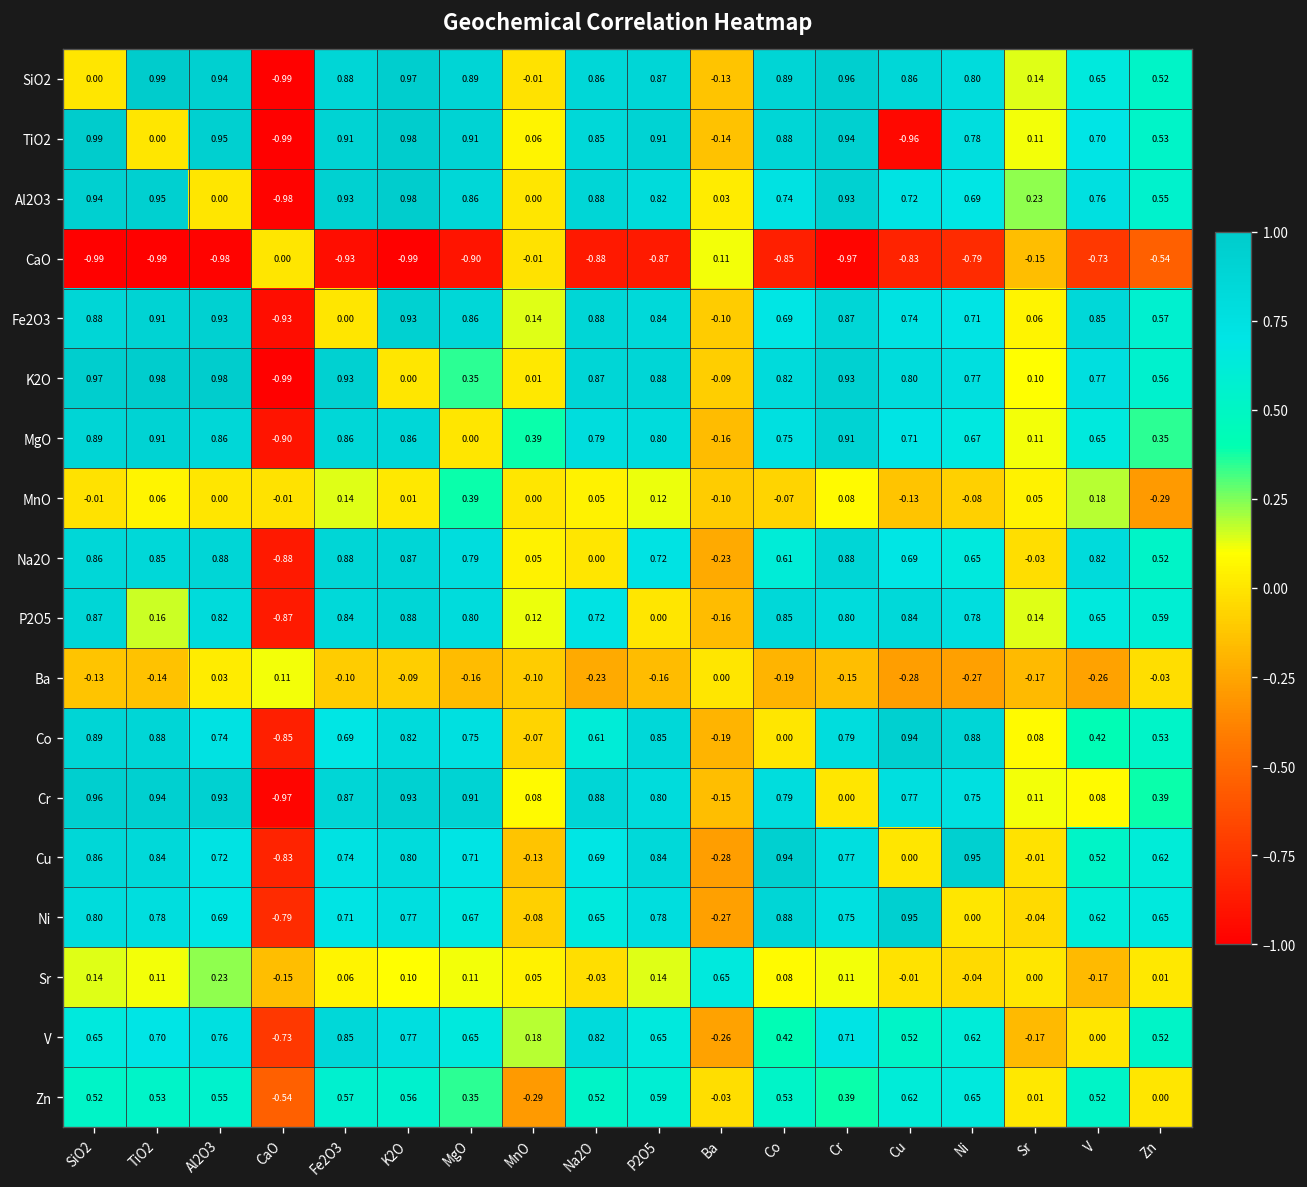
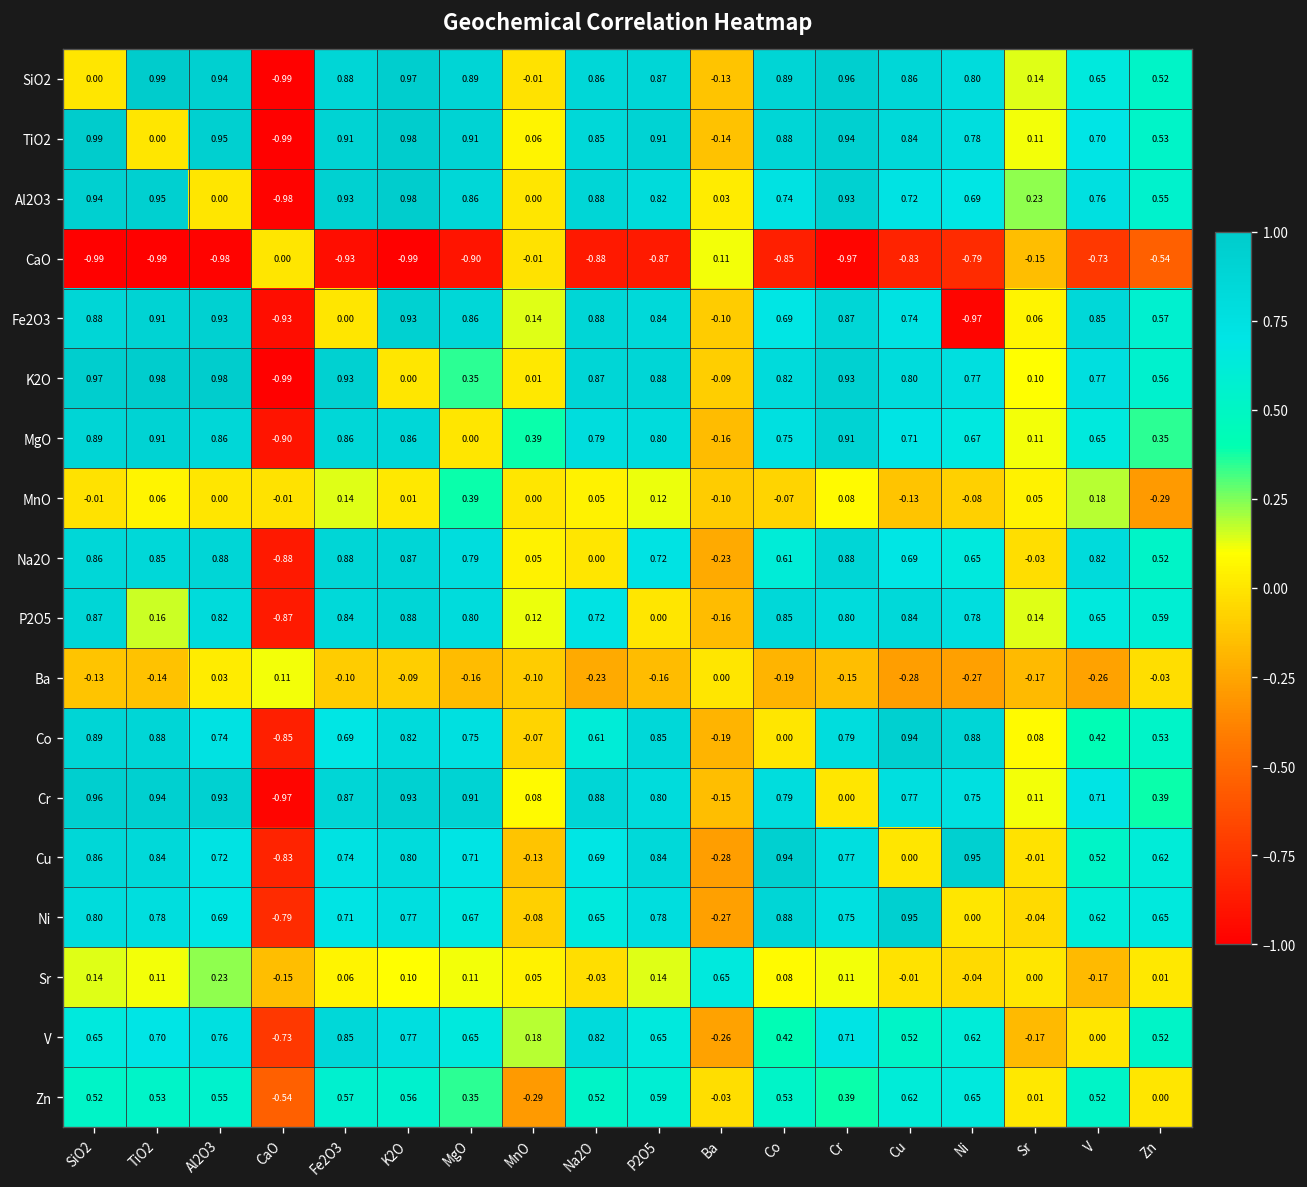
  {
    "TiO2": {
      "SiO2": 0.99,
      "TiO2": 0.00,
      "Al2O3": 0.95,
      "CaO": -0.99,
      "Fe2O3": 0.91,
      "K2O": 0.98,
      "MgO": 0.91,
      "MnO": 0.06,
      "Na2O": 0.85,
      "P2O5": 0.91,
      "Ba": -0.14,
      "Co": 0.88,
      "Cr": 0.94,
-     "Cu": -0.96,
+     "Cu": 0.84,
      "Ni": 0.78,
      "Sr": 0.11,
      "V": 0.70,
      "Zn": 0.53
    },
    "Fe2O3": {
      "SiO2": 0.88,
      "TiO2": 0.91,
      "Al2O3": 0.93,
      "CaO": -0.93,
      "Fe2O3": 0.00,
      "K2O": 0.93,
      "MgO": 0.86,
      "MnO": 0.14,
      "Na2O": 0.88,
      "P2O5": 0.84,
      "Ba": -0.10,
      "Co": 0.69,
      "Cr": 0.87,
      "Cu": 0.74,
-     "Ni": 0.71,
+     "Ni": -0.97,
      "Sr": 0.06,
      "V": 0.85,
      "Zn": 0.57
    },
    "Cr": {
      "SiO2": 0.96,
      "TiO2": 0.94,
      "Al2O3": 0.93,
      "CaO": -0.97,
      "Fe2O3": 0.87,
      "K2O": 0.93,
      "MgO": 0.91,
      "MnO": 0.08,
      "Na2O": 0.88,
      "P2O5": 0.80,
      "Ba": -0.15,
      "Co": 0.79,
      "Cr": 0.00,
      "Cu": 0.77,
      "Ni": 0.75,
      "Sr": 0.11,
-     "V": 0.08,
+     "V": 0.71,
      "Zn": 0.39
    }
  }
